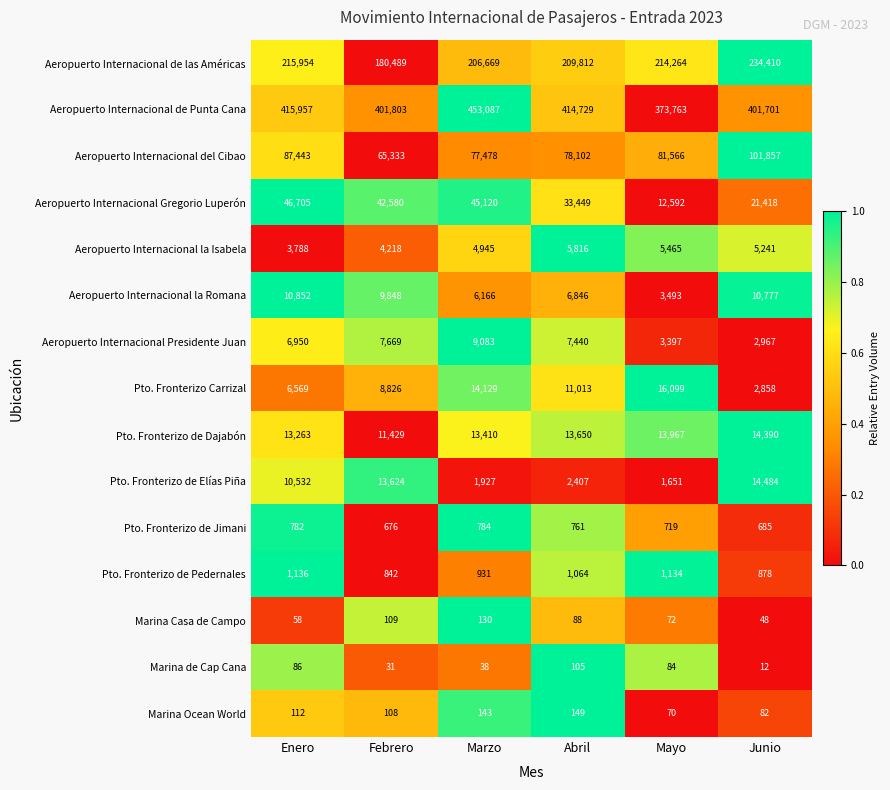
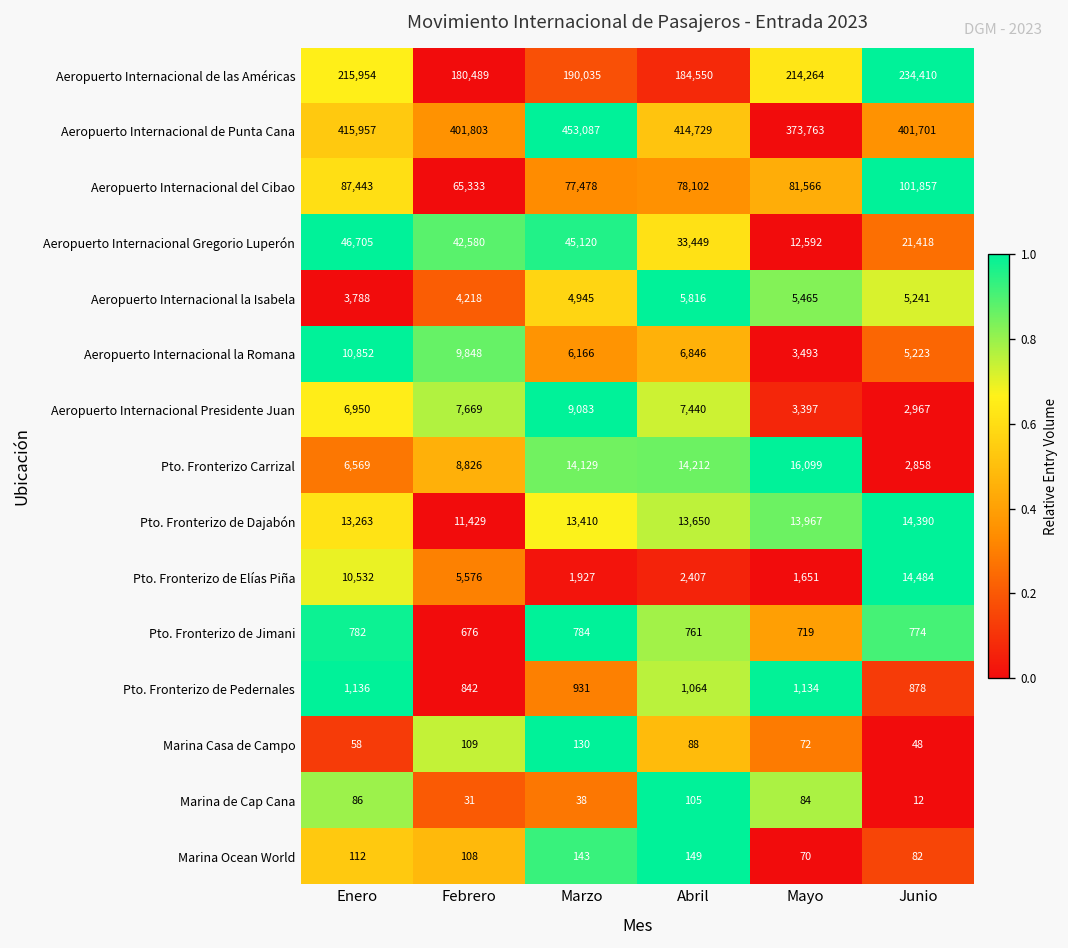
  {
    "Aeropuerto Internacional de las Américas": {
      "Enero": "215,954",
      "Febrero": "180,489",
-     "Marzo": "206,669",
-     "Abril": "209,812",
+     "Marzo": "190,035",
+     "Abril": "184,550",
      "Mayo": "214,264",
      "Junio": "234,410"
    },
    "Aeropuerto Internacional de Punta Cana": {
      "Enero": "415,957",
      "Febrero": "401,803",
      "Marzo": "453,087",
      "Abril": "414,729",
      "Mayo": "373,763",
      "Junio": "401,701"
    },
    "Aeropuerto Internacional del Cibao": {
      "Enero": "87,443",
      "Febrero": "65,333",
      "Marzo": "77,478",
      "Abril": "78,102",
      "Mayo": "81,566",
      "Junio": "101,857"
    },
    "Aeropuerto Internacional Gregorio Luperón": {
      "Enero": "46,705",
      "Febrero": "42,580",
      "Marzo": "45,120",
      "Abril": "33,449",
      "Mayo": "12,592",
      "Junio": "21,418"
    },
    "Aeropuerto Internacional la Isabela": {
      "Enero": "3,788",
      "Febrero": "4,218",
      "Marzo": "4,945",
      "Abril": "5,816",
      "Mayo": "5,465",
      "Junio": "5,241"
    },
    "Aeropuerto Internacional la Romana": {
      "Enero": "10,852",
      "Febrero": "9,848",
      "Marzo": "6,166",
      "Abril": "6,846",
      "Mayo": "3,493",
-     "Junio": "10,777"
+     "Junio": "5,223"
    },
    "Aeropuerto Internacional Presidente Juan": {
      "Enero": "6,950",
      "Febrero": "7,669",
      "Marzo": "9,083",
      "Abril": "7,440",
      "Mayo": "3,397",
      "Junio": "2,967"
    },
    "Pto. Fronterizo Carrizal": {
      "Enero": "6,569",
      "Febrero": "8,826",
      "Marzo": "14,129",
-     "Abril": "11,013",
+     "Abril": "14,212",
      "Mayo": "16,099",
      "Junio": "2,858"
    },
    "Pto. Fronterizo de Dajabón": {
      "Enero": "13,263",
      "Febrero": "11,429",
      "Marzo": "13,410",
      "Abril": "13,650",
      "Mayo": "13,967",
      "Junio": "14,390"
    },
    "Pto. Fronterizo de Elías Piña": {
      "Enero": "10,532",
-     "Febrero": "13,624",
+     "Febrero": "5,576",
      "Marzo": "1,927",
      "Abril": "2,407",
      "Mayo": "1,651",
      "Junio": "14,484"
    },
    "Pto. Fronterizo de Jimani": {
      "Enero": "782",
      "Febrero": "676",
      "Marzo": "784",
      "Abril": "761",
      "Mayo": "719",
-     "Junio": "685"
+     "Junio": "774"
    },
    "Pto. Fronterizo de Pedernales": {
      "Enero": "1,136",
      "Febrero": "842",
      "Marzo": "931",
      "Abril": "1,064",
      "Mayo": "1,134",
      "Junio": "878"
    },
    "Marina Casa de Campo": {
      "Enero": "58",
      "Febrero": "109",
      "Marzo": "130",
      "Abril": "88",
      "Mayo": "72",
      "Junio": "48"
    },
    "Marina de Cap Cana": {
      "Enero": "86",
      "Febrero": "31",
      "Marzo": "38",
      "Abril": "105",
      "Mayo": "84",
      "Junio": "12"
    },
    "Marina Ocean World": {
      "Enero": "112",
      "Febrero": "108",
      "Marzo": "143",
      "Abril": "149",
      "Mayo": "70",
      "Junio": "82"
    }
  }
